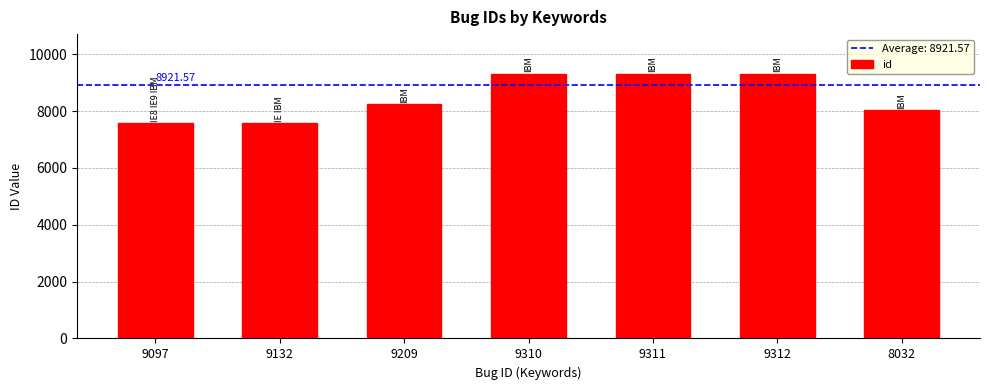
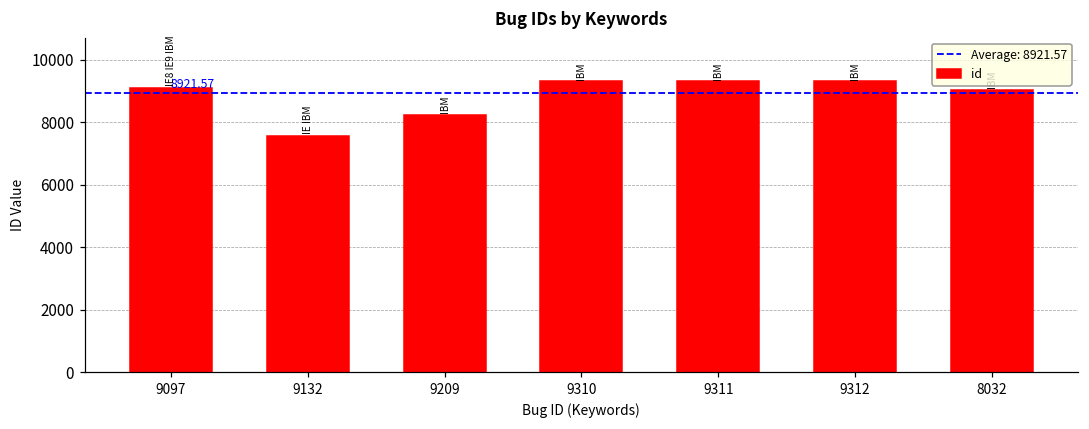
  {
-   "9097": 7600,
+   "9097": 9100,
    "9132": 7600,
    "9209": 8200,
    "9310": 9300,
    "9311": 9300,
    "9312": 9300,
-   "8032": 8000
+   "8032": 9000
  }
